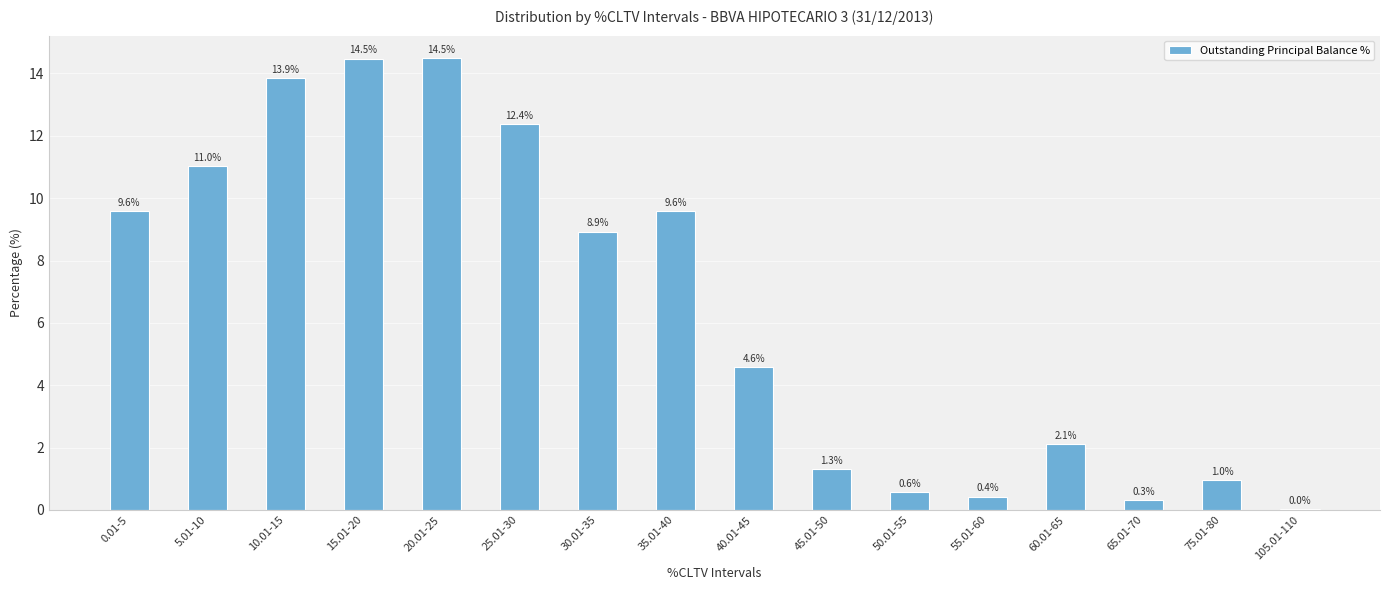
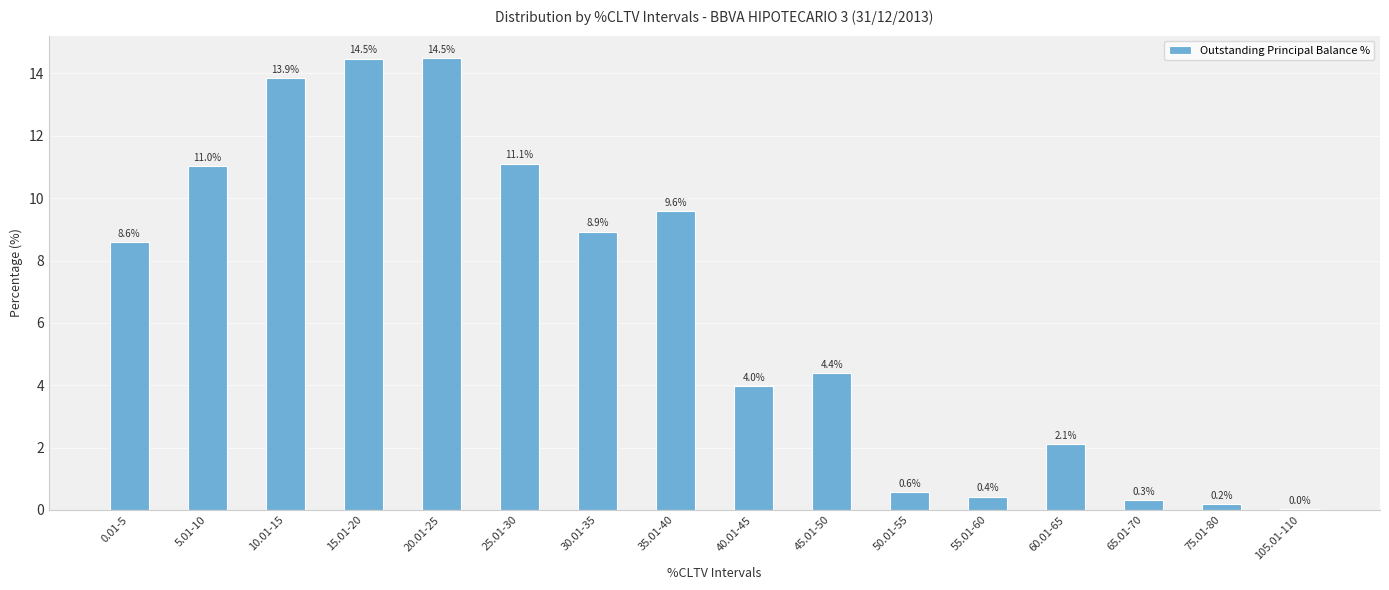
  {
-   "0.01-5": "9.6%",
+   "0.01-5": "8.6%",
    "5.01-10": "11.0%",
    "10.01-15": "13.9%",
    "15.01-20": "14.5%",
    "20.01-25": "14.5%",
-   "25.01-30": "12.4%",
+   "25.01-30": "11.1%",
    "30.01-35": "8.9%",
    "35.01-40": "9.6%",
-   "40.01-45": "4.6%",
-   "45.01-50": "1.3%",
+   "40.01-45": "4.0%",
+   "45.01-50": "4.4%",
    "50.01-55": "0.6%",
    "55.01-60": "0.4%",
    "60.01-65": "2.1%",
    "65.01-70": "0.3%",
-   "75.01-80": "1.0%",
+   "75.01-80": "0.2%",
    "105.01-110": "0.0%"
  }
